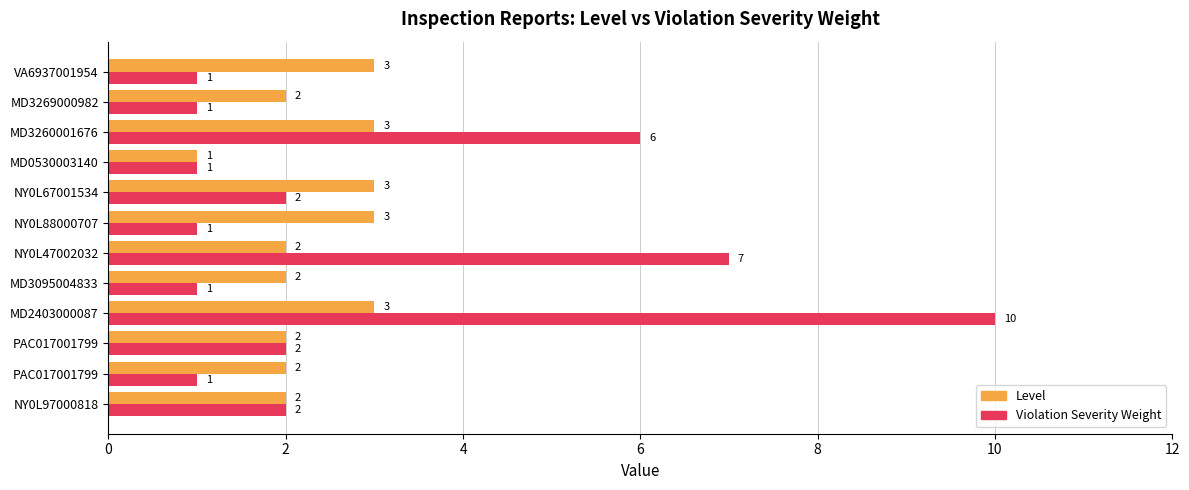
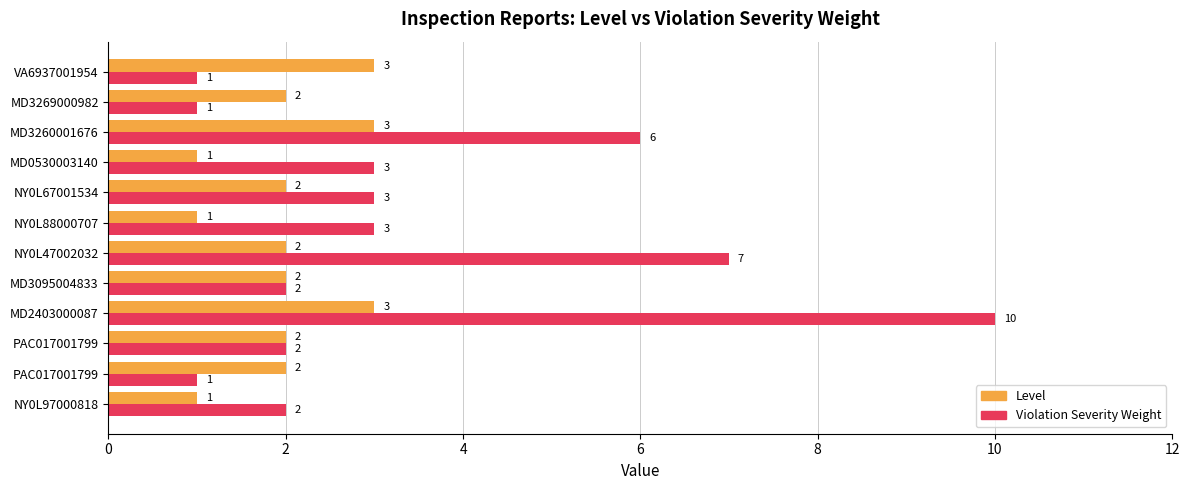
  {
    "Level": {
      "VA6937001954": 3,
      "MD3269000982": 2,
      "MD3260001676": 3,
      "MD0530003140": 1,
-     "NY0L67001534": 3,
-     "NY0L88000707": 3,
+     "NY0L67001534": 2,
+     "NY0L88000707": 1,
      "NY0L47002032": 2,
      "MD3095004833": 2,
      "MD2403000087": 3,
-     "NY0L97000818": 2
+     "NY0L97000818": 1
    },
    "Violation Severity Weight": {
      "VA6937001954": 1,
      "MD3269000982": 1,
      "MD3260001676": 6,
-     "MD0530003140": 1,
-     "NY0L67001534": 2,
-     "NY0L88000707": 1,
+     "MD0530003140": 3,
+     "NY0L67001534": 3,
+     "NY0L88000707": 3,
      "NY0L47002032": 7,
-     "MD3095004833": 1,
+     "MD3095004833": 2,
      "MD2403000087": 10,
      "NY0L97000818": 2
    }
  }
